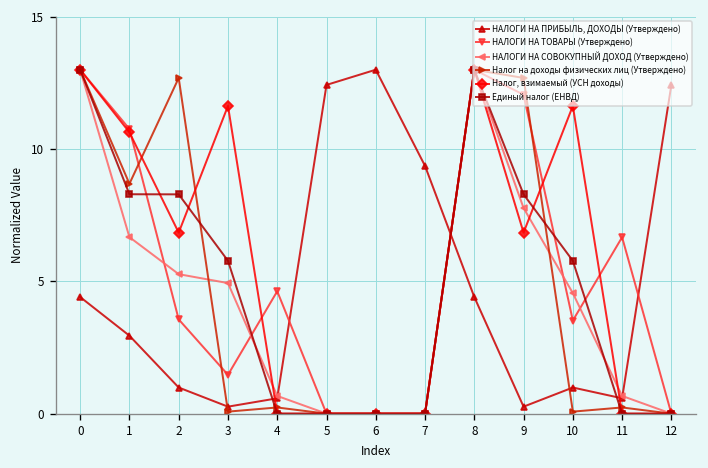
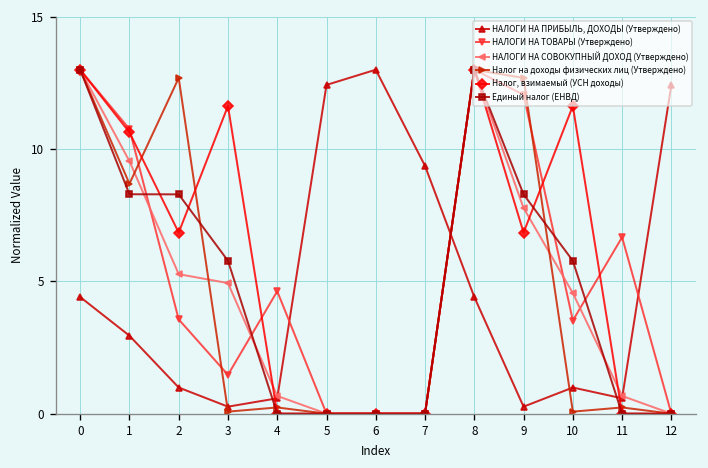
  {
    "НАЛОГИ НА ТОВАРЫ (Утверждено)": {
      "1": 10.8,
      "2": 3.6,
      "3": 1.5,
      "4": 4.6,
      "10": 3.5,
      "11": 6.7
    },
    "НАЛОГИ НА СОВОКУПНЫЙ ДОХОД (Утверждено)": {
-     "1": 6.7,
+     "1": 9.5,
      "2": 5.3,
      "3": 4.9,
      "9": 7.8,
      "10": 4.6
    }
  }
